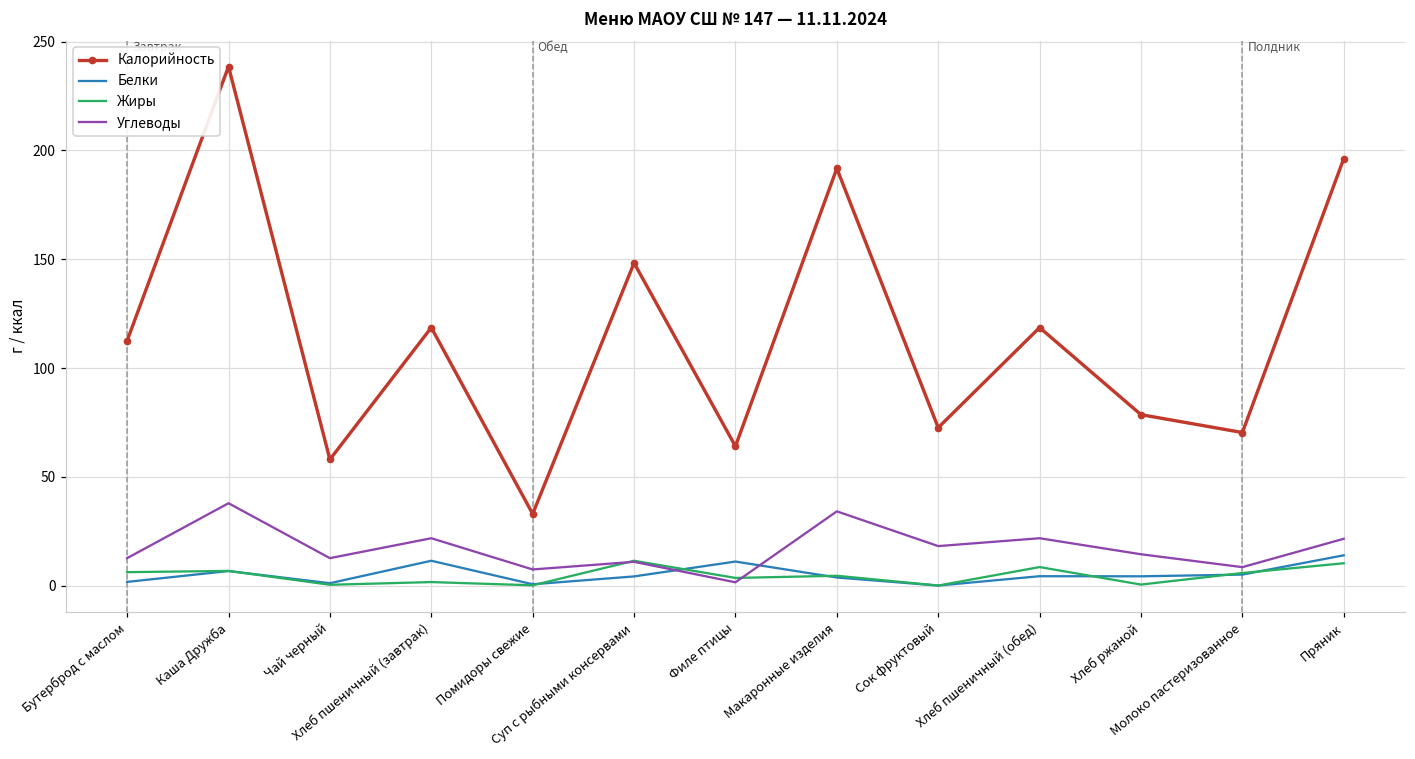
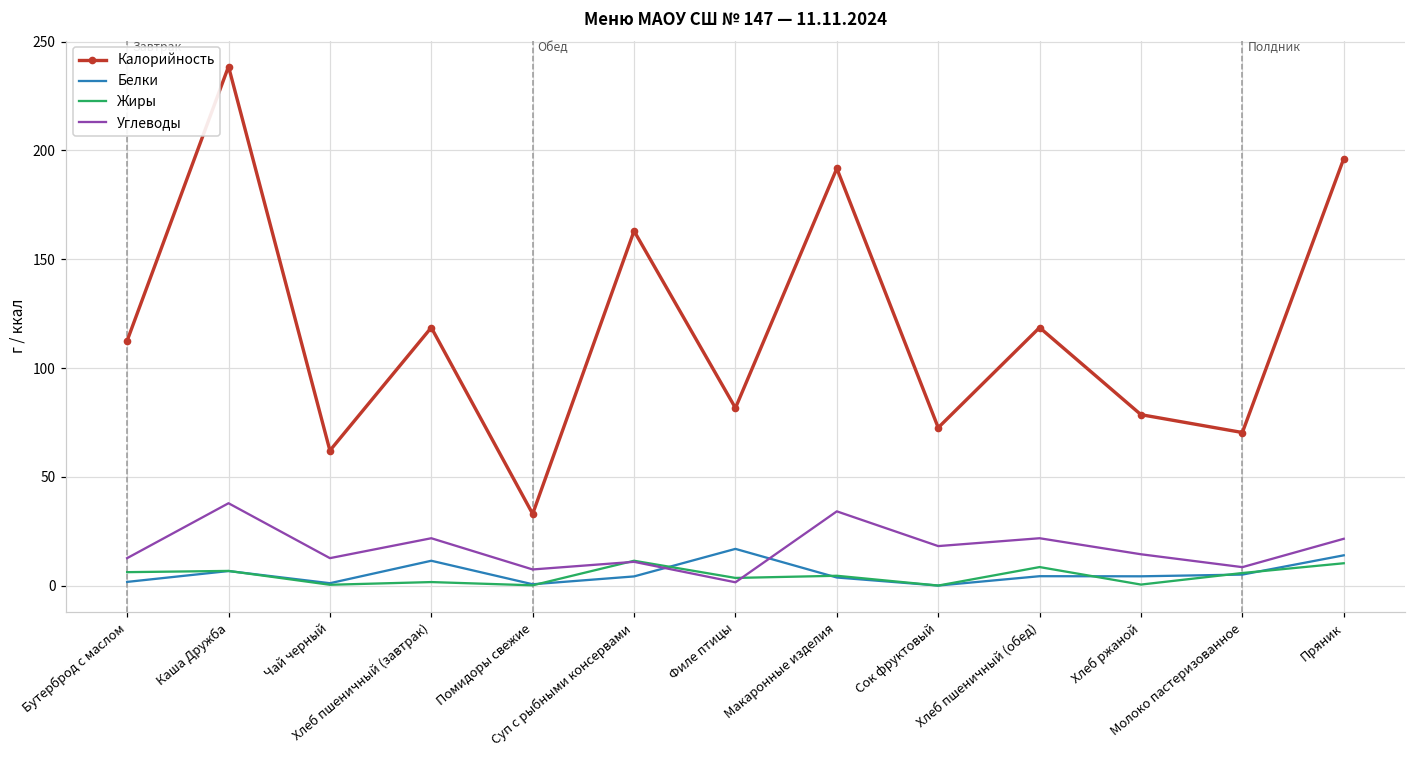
  {
    "Калорийность": {
      "Бутерброд с маслом": 113,
      "Каша Дружба": 239,
-     "Чай черный": 58,
+     "Чай черный": 62,
      "Хлеб пшеничный (завтрак)": 119,
      "Помидоры свежие": 33,
-     "Суп с рыбными консервами": 148,
-     "Филе птицы": 64,
+     "Суп с рыбными консервами": 163,
+     "Филе птицы": 82,
      "Макаронные изделия": 192,
      "Сок фруктовый": 73,
      "Хлеб пшеничный (обед)": 119,
      "Хлеб ржаной": 79,
      "Молоко пастеризованное": 70,
      "Пряник": 196
    },
    "Белки": {
      "Бутерброд с маслом": 2,
      "Хлеб пшеничный (завтрак)": 11,
      "Суп с рыбными консервами": 4,
-     "Филе птицы": 11,
+     "Филе птицы": 17,
      "Хлеб пшеничный (обед)": 4,
      "Хлеб ржаной": 4,
      "Пряник": 14
    },
    "Жиры": {
      "Бутерброд с маслом": 6,
      "Хлеб пшеничный (завтрак)": 2,
      "Филе птицы": 4,
      "Хлеб пшеничный (обед)": 9,
      "Хлеб ржаной": 0,
      "Пряник": 10
    },
    "Углеводы": {
      "Бутерброд с маслом": 13,
      "Каша Дружба": 38,
      "Чай черный": 13,
      "Хлеб пшеничный (завтрак)": 22,
      "Помидоры свежие": 7,
      "Филе птицы": 2,
      "Макаронные изделия": 34,
      "Сок фруктовый": 18,
      "Хлеб пшеничный (обед)": 22,
      "Хлеб ржаной": 14,
      "Молоко пастеризованное": 8,
      "Пряник": 22
    }
  }
